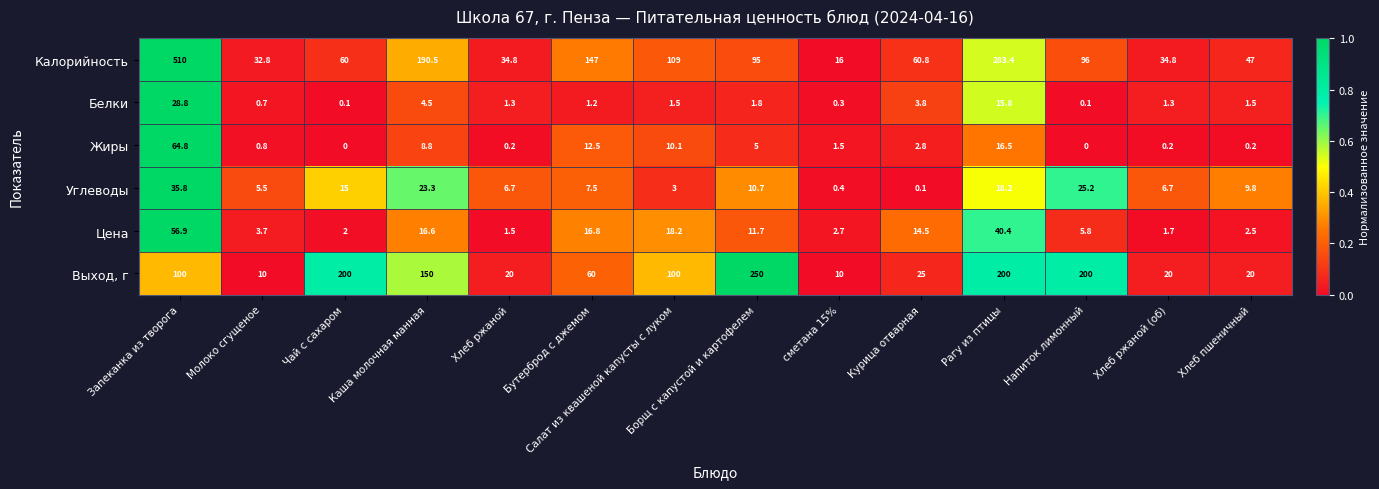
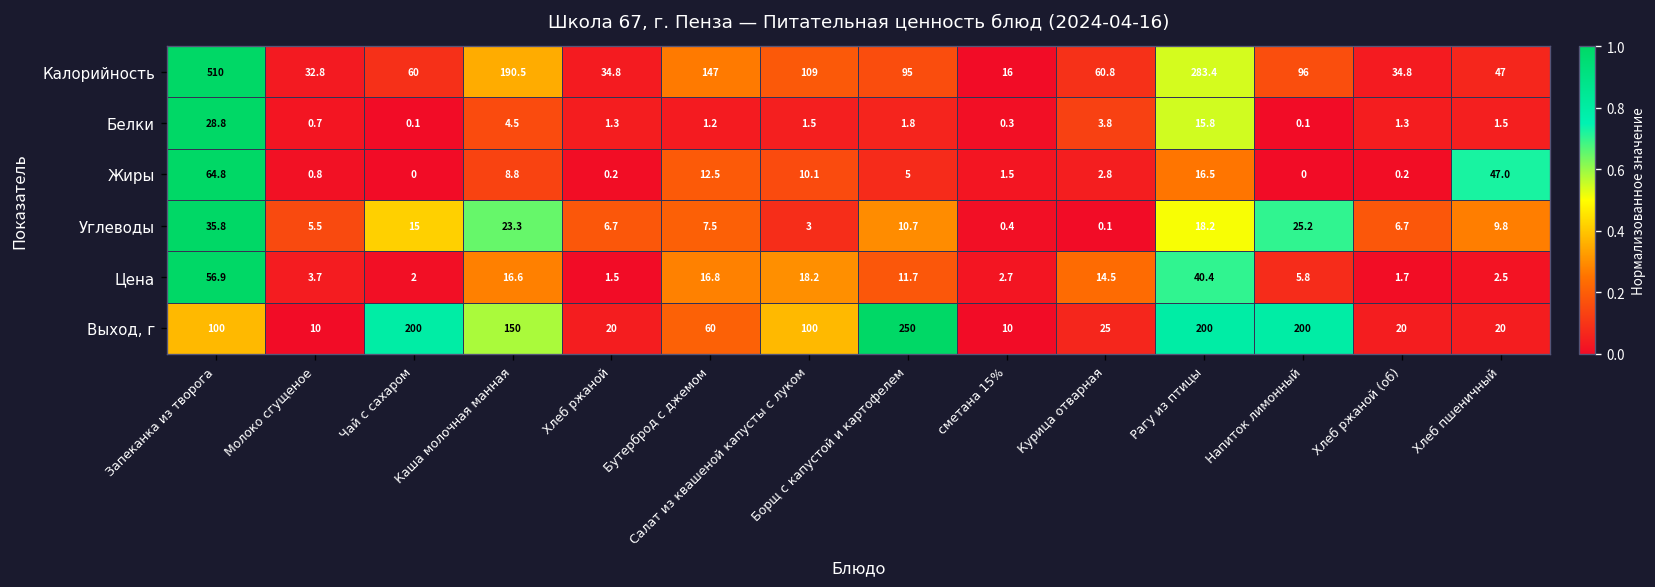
  {
    "Калорийность": {
      "Запеканка из творога": 510,
      "Молоко сгущеное": 32.8,
      "Чай с сахаром": 60,
      "Каша молочная манная": 190.5,
      "Хлеб ржаной": 34.8,
      "Бутерброд с джемом": 147,
      "Салат из квашеной капусты с луком": 109,
      "Борщ с капустой и картофелем": 95,
      "сметана 15%": 16,
      "Курица отварная": 60.8,
      "Рагу из птицы": 283.4,
      "Напиток лимонный": 96,
      "Хлеб ржаной (об)": 34.8,
      "Хлеб пшеничный": 47
    },
    "Белки": {
      "Запеканка из творога": 28.8,
      "Молоко сгущеное": 0.7,
      "Чай с сахаром": 0.1,
      "Каша молочная манная": 4.5,
      "Хлеб ржаной": 1.3,
      "Бутерброд с джемом": 1.2,
      "Салат из квашеной капусты с луком": 1.5,
      "Борщ с капустой и картофелем": 1.8,
      "сметана 15%": 0.3,
      "Курица отварная": 3.8,
      "Рагу из птицы": 15.8,
      "Напиток лимонный": 0.1,
      "Хлеб ржаной (об)": 1.3,
      "Хлеб пшеничный": 1.5
    },
    "Жиры": {
      "Запеканка из творога": 64.8,
      "Молоко сгущеное": 0.8,
      "Чай с сахаром": 0,
      "Каша молочная манная": 8.8,
      "Хлеб ржаной": 0.2,
      "Бутерброд с джемом": 12.5,
      "Салат из квашеной капусты с луком": 10.1,
      "Борщ с капустой и картофелем": 5,
      "сметана 15%": 1.5,
      "Курица отварная": 2.8,
      "Рагу из птицы": 16.5,
      "Напиток лимонный": 0,
      "Хлеб ржаной (об)": 0.2,
-     "Хлеб пшеничный": 0.2
+     "Хлеб пшеничный": 47.0
    },
    "Углеводы": {
      "Запеканка из творога": 35.8,
      "Молоко сгущеное": 5.5,
      "Чай с сахаром": 15,
      "Каша молочная манная": 23.3,
      "Хлеб ржаной": 6.7,
      "Бутерброд с джемом": 7.5,
      "Салат из квашеной капусты с луком": 3,
      "Борщ с капустой и картофелем": 10.7,
      "сметана 15%": 0.4,
      "Курица отварная": 0.1,
      "Рагу из птицы": 18.2,
      "Напиток лимонный": 25.2,
      "Хлеб ржаной (об)": 6.7,
      "Хлеб пшеничный": 9.8
    },
    "Цена": {
      "Запеканка из творога": 56.9,
      "Молоко сгущеное": 3.7,
      "Чай с сахаром": 2,
      "Каша молочная манная": 16.6,
      "Хлеб ржаной": 1.5,
      "Бутерброд с джемом": 16.8,
      "Салат из квашеной капусты с луком": 18.2,
      "Борщ с капустой и картофелем": 11.7,
      "сметана 15%": 2.7,
      "Курица отварная": 14.5,
      "Рагу из птицы": 40.4,
      "Напиток лимонный": 5.8,
      "Хлеб ржаной (об)": 1.7,
      "Хлеб пшеничный": 2.5
    },
    "Выход, г": {
      "Запеканка из творога": 100,
      "Молоко сгущеное": 10,
      "Чай с сахаром": 200,
      "Каша молочная манная": 150,
      "Хлеб ржаной": 20,
      "Бутерброд с джемом": 60,
      "Салат из квашеной капусты с луком": 100,
      "Борщ с капустой и картофелем": 250,
      "сметана 15%": 10,
      "Курица отварная": 25,
      "Рагу из птицы": 200,
      "Напиток лимонный": 200,
      "Хлеб ржаной (об)": 20,
      "Хлеб пшеничный": 20
    }
  }
